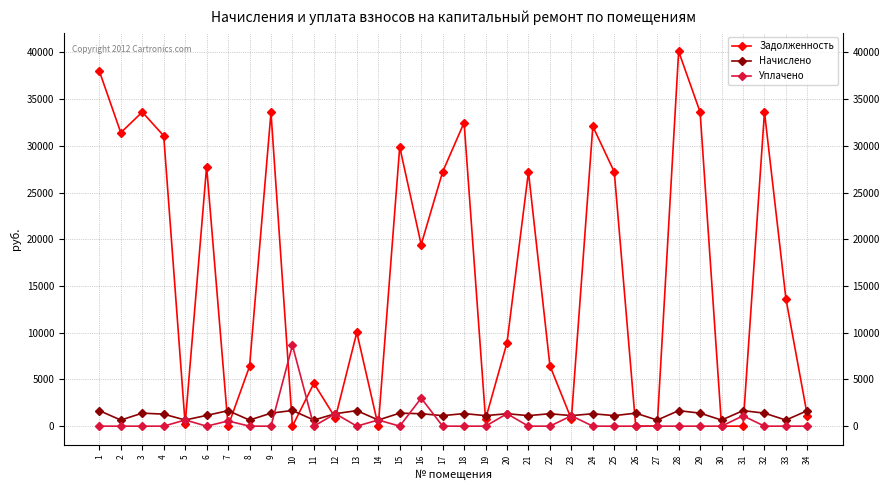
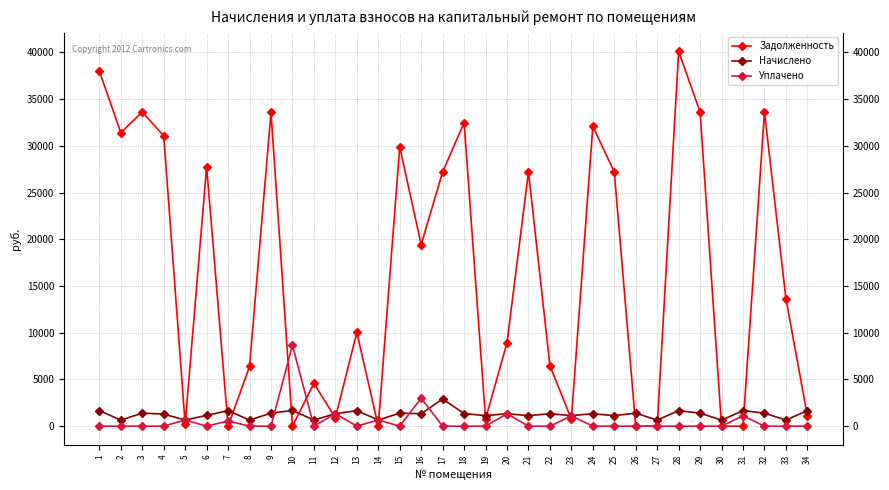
  {
    "Задолженность": {
      "2": 31000,
      "3": 34000,
      "4": 31000,
      "5": 0,
      "6": 28000,
      "7": 0,
      "8": 6000,
      "9": 34000,
      "10": 0,
      "11": 5000,
      "12": 1000,
      "13": 10000,
      "14": 0,
      "15": 30000,
      "16": 19000,
      "17": 27000,
      "18": 32000,
      "19": 1000,
      "20": 9000,
      "21": 27000,
      "22": 6000,
      "23": 1000,
      "24": 32000,
      "25": 27000,
      "28": 40000,
      "29": 34000,
      "31": 0,
      "32": 34000,
      "33": 14000,
      "34": 1000
    },
    "Начислено": {
      "1": 2000,
      "2": 1000,
      "3": 1000,
      "4": 1000,
      "6": 1000,
      "7": 2000,
      "8": 1000,
      "9": 1000,
      "10": 2000,
      "11": 1000,
      "13": 2000,
      "15": 1000,
      "16": 1000,
-     "17": 1000,
+     "17": 3000,
      "18": 1000,
      "19": 1000,
      "21": 1000,
      "22": 1000,
      "24": 1000,
      "25": 1000,
      "26": 1000,
      "27": 1000,
      "28": 2000,
      "29": 1000,
      "30": 1000,
      "31": 2000,
      "32": 1000,
      "33": 1000,
      "34": 2000
    },
    "Уплачено": {
      "1": 0,
      "2": 0,
      "3": 0,
      "4": 0,
      "6": 0,
      "7": 1000,
      "8": 0,
      "9": 0,
      "10": 9000,
      "11": 0,
      "13": 0,
      "15": 0,
      "16": 3000,
      "17": 0,
      "18": 0,
      "19": 0,
      "21": 0,
      "22": 0,
      "24": 0,
      "25": 0,
      "28": 0,
      "29": 0,
      "31": 1000,
      "32": 0,
      "33": 0,
      "34": 0
    }
  }
